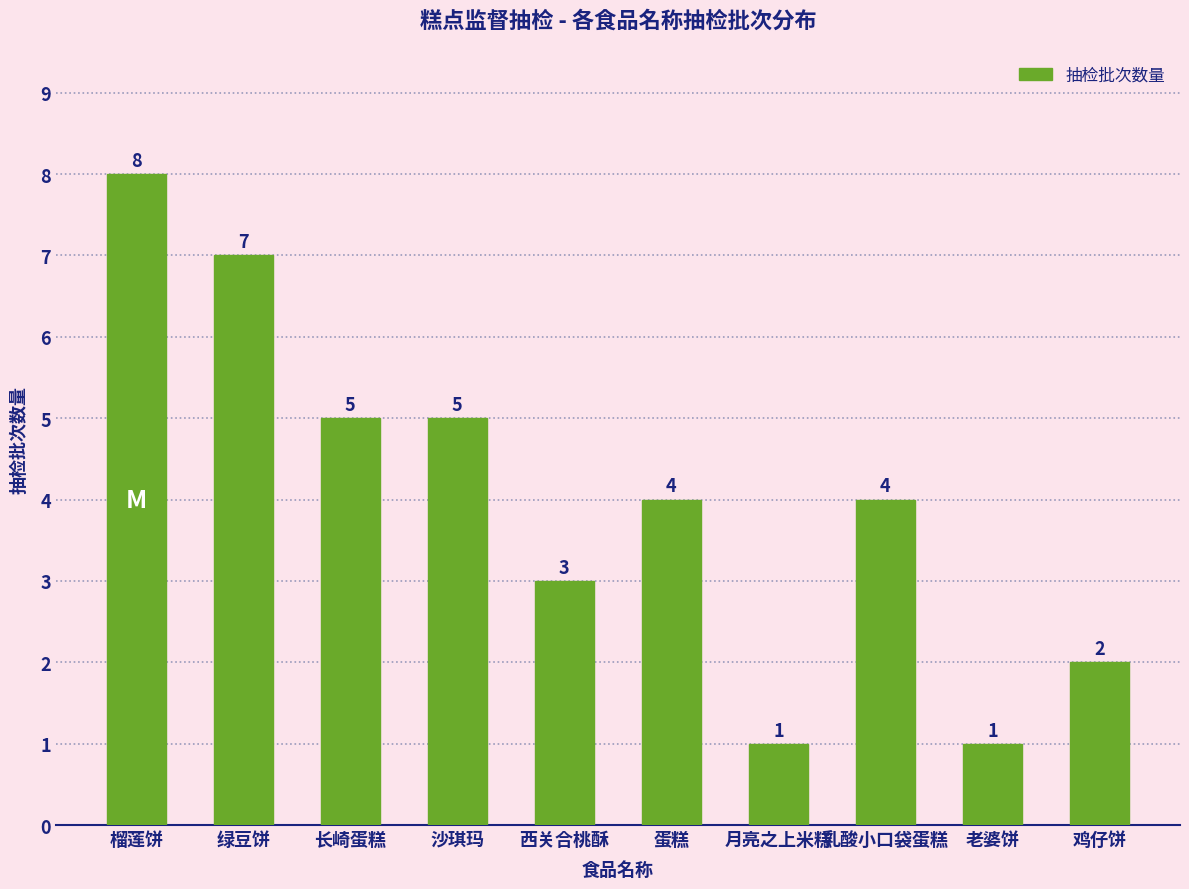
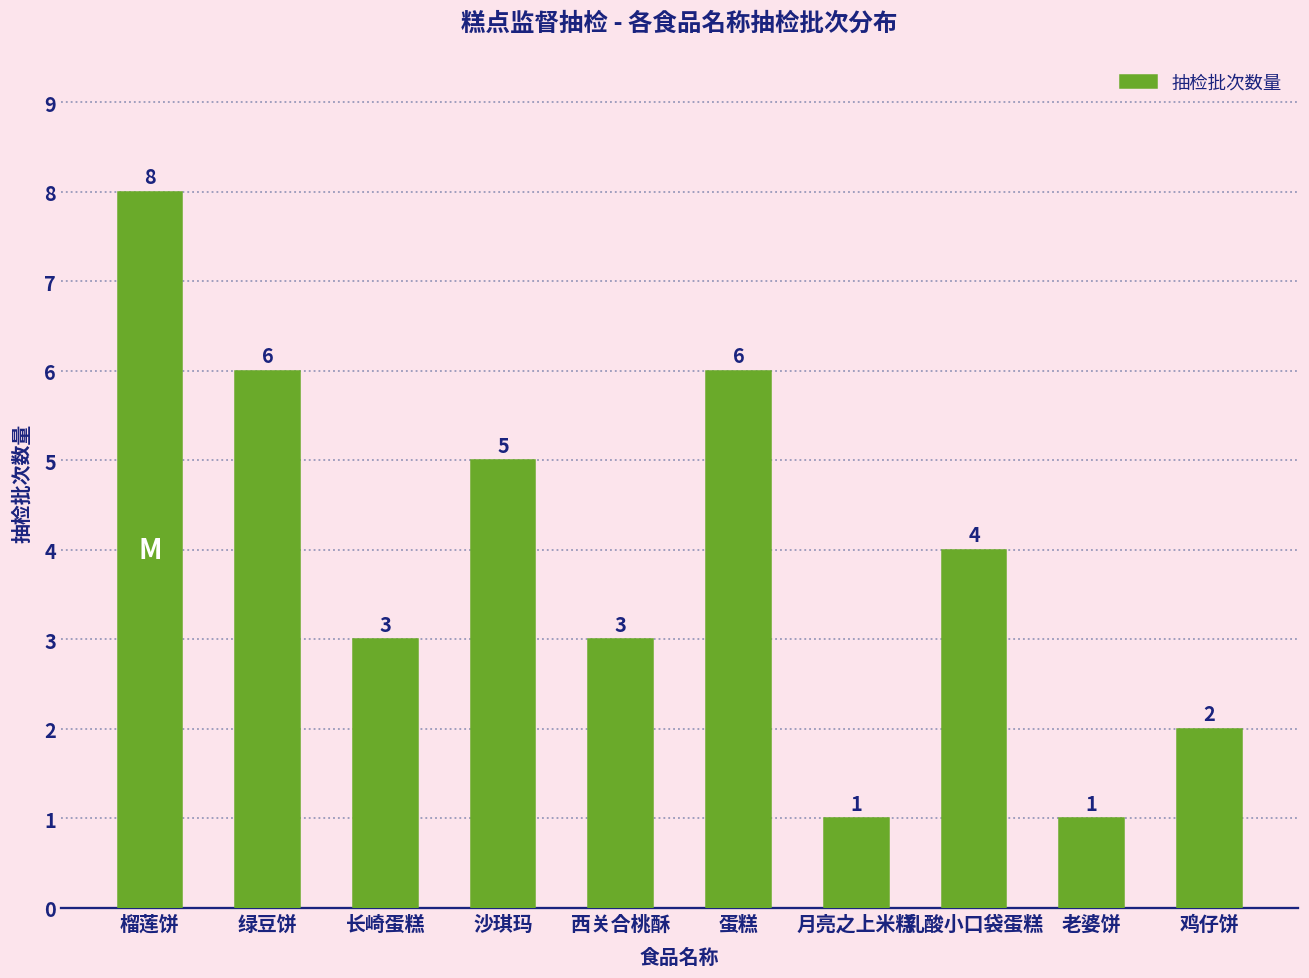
  {
    "榴莲饼": 8,
-   "绿豆饼": 7,
-   "长崎蛋糕": 5,
+   "绿豆饼": 6,
+   "长崎蛋糕": 3,
    "沙琪玛": 5,
    "西关合桃酥": 3,
-   "蛋糕": 4,
+   "蛋糕": 6,
    "月亮之上米糕": 1,
    "乳酸小口袋蛋糕": 4,
    "老婆饼": 1,
    "鸡仔饼": 2
  }
